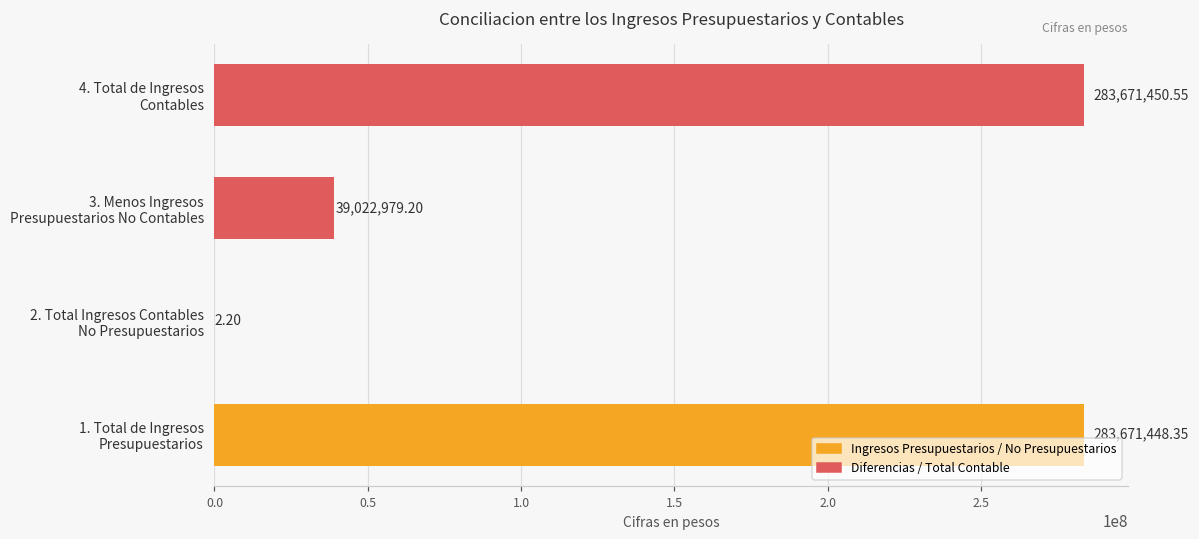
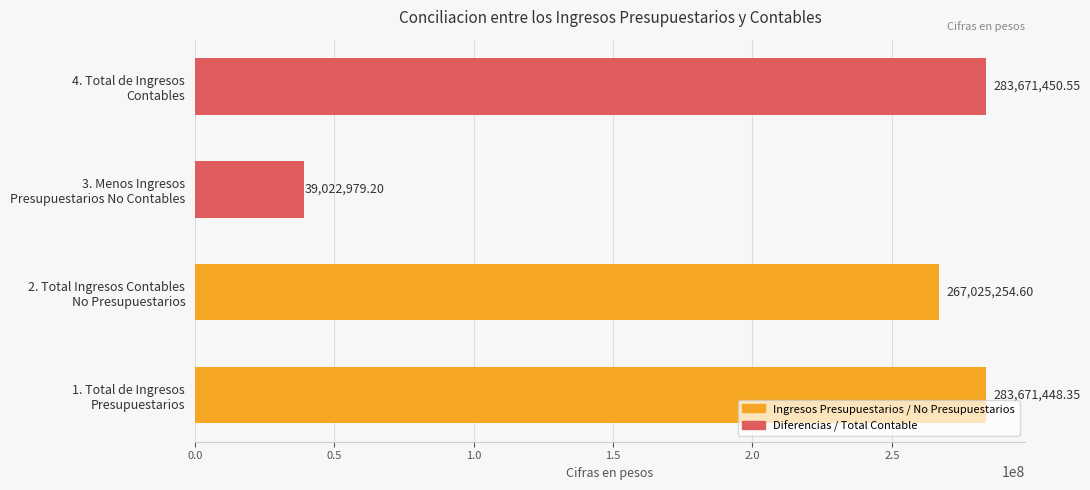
  {
    "4. Total de Ingresos Contables": "283,671,450.55",
    "3. Menos Ingresos Presupuestarios No Contables": "39,022,979.20",
-   "2. Total Ingresos Contables No Presupuestarios": "2.20"
+   "2. Total Ingresos Contables No Presupuestarios": "267,025,254.60"
  }
